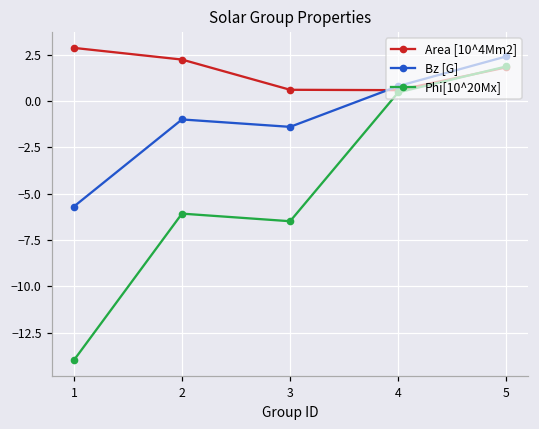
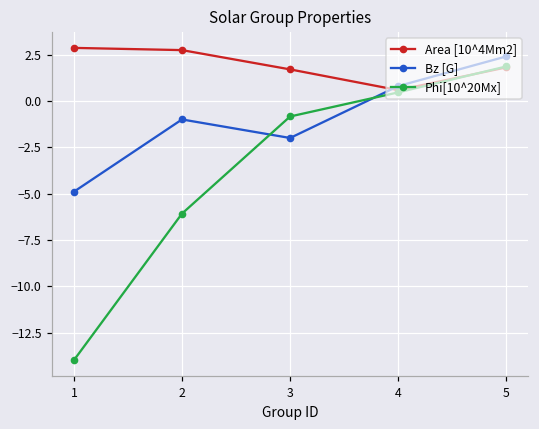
  {
    "Area [10^4Mm2]": {
      "1": 2.9,
-     "2": 2.2,
-     "3": 0.6
+     "2": 2.7,
+     "3": 1.7
    },
    "Bz [G]": {
-     "1": -5.7,
+     "1": -4.9,
      "2": -1.0,
-     "3": -1.4
+     "3": -2.0
    },
    "Phi[10^20Mx]": {
      "1": -14.0,
      "2": -6.1,
-     "3": -6.5
+     "3": -0.8
    }
  }
